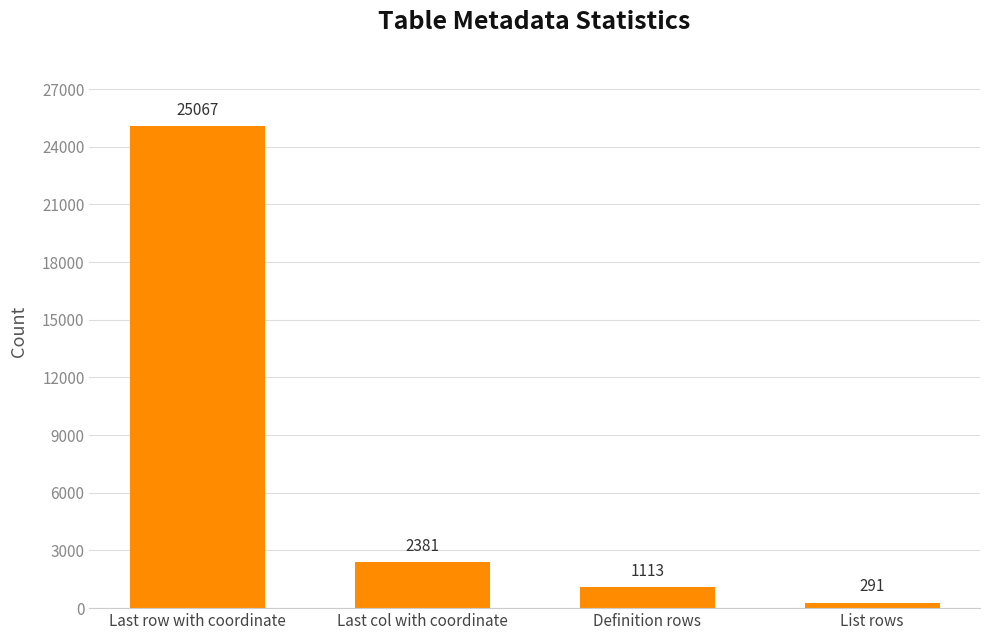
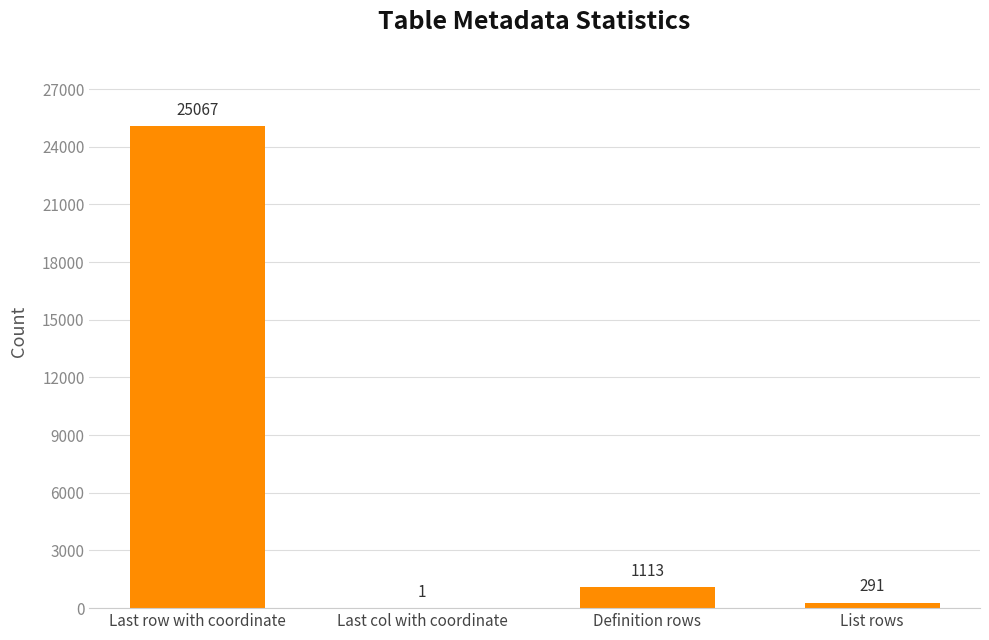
  {
    "Last row with coordinate": 25067,
-   "Last col with coordinate": 2381,
+   "Last col with coordinate": 1,
    "Definition rows": 1113,
    "List rows": 291
  }
